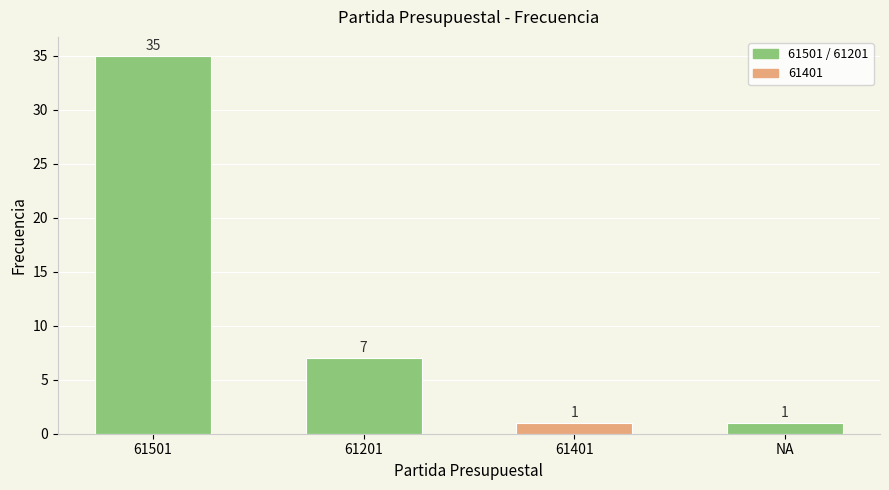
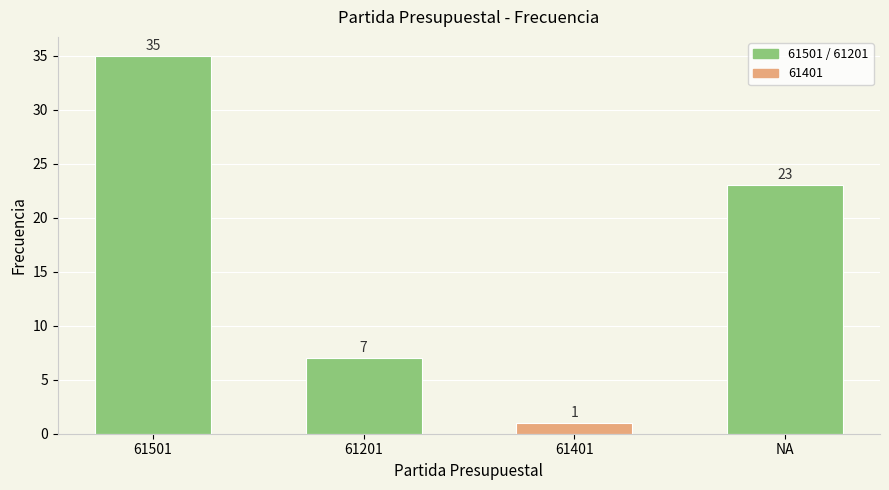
  {
    "61501": 35,
    "61201": 7,
    "61401": 1,
-   "NA": 1
+   "NA": 23
  }
